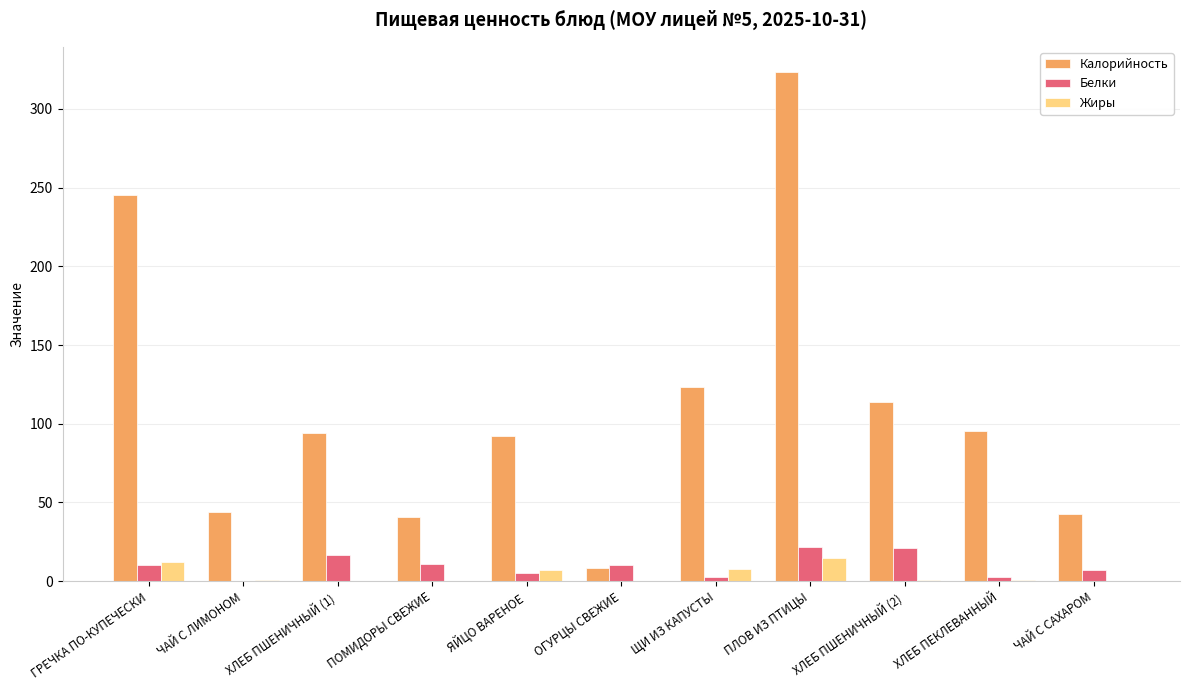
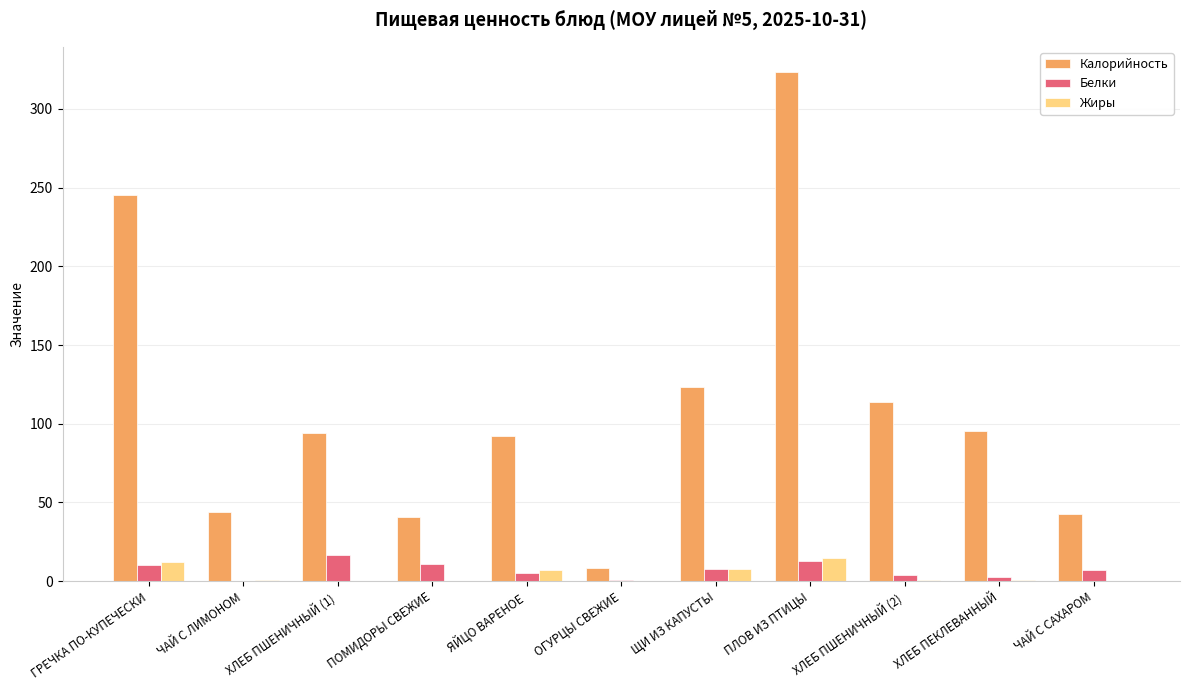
  {
    "Белки": {
      "ГРЕЧКА ПО-КУПЕЧЕСКИ": 10,
      "ХЛЕБ ПШЕНИЧНЫЙ (1)": 16,
      "ПОМИДОРЫ СВЕЖИЕ": 11,
      "ЯЙЦО ВАРЕНОЕ": 5,
-     "ОГУРЦЫ СВЕЖИЕ": 11,
-     "ЩИ ИЗ КАПУСТЫ": 3,
-     "ПЛОВ ИЗ ПТИЦЫ": 22,
-     "ХЛЕБ ПШЕНИЧНЫЙ (2)": 21,
+     "ОГУРЦЫ СВЕЖИЕ": 1,
+     "ЩИ ИЗ КАПУСТЫ": 8,
+     "ПЛОВ ИЗ ПТИЦЫ": 13,
+     "ХЛЕБ ПШЕНИЧНЫЙ (2)": 4,
      "ХЛЕБ ПЕКЛЕВАННЫЙ": 3,
      "ЧАЙ С САХАРОМ": 7
    }
  }
